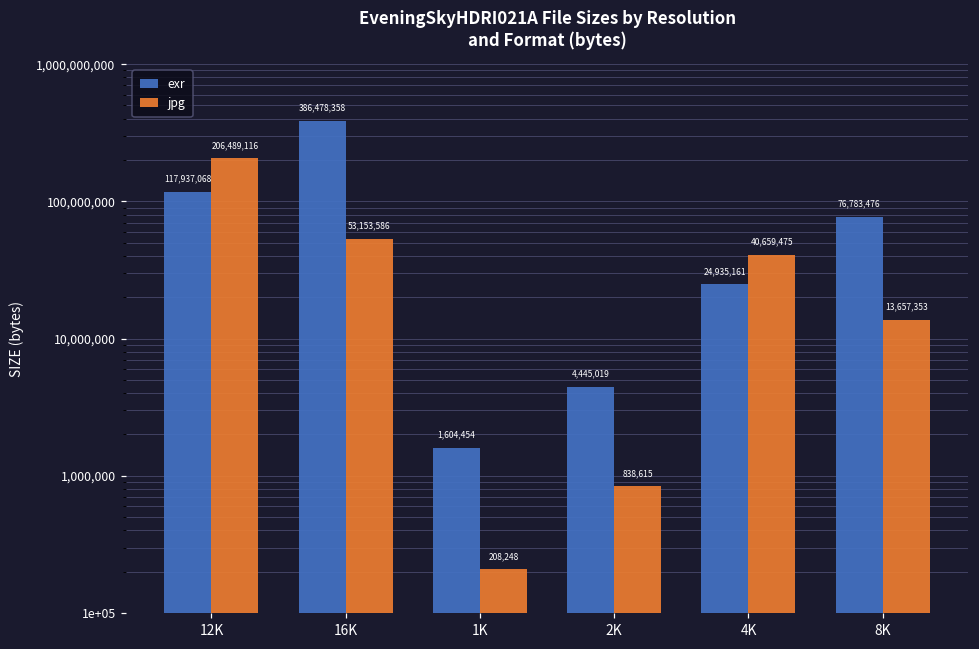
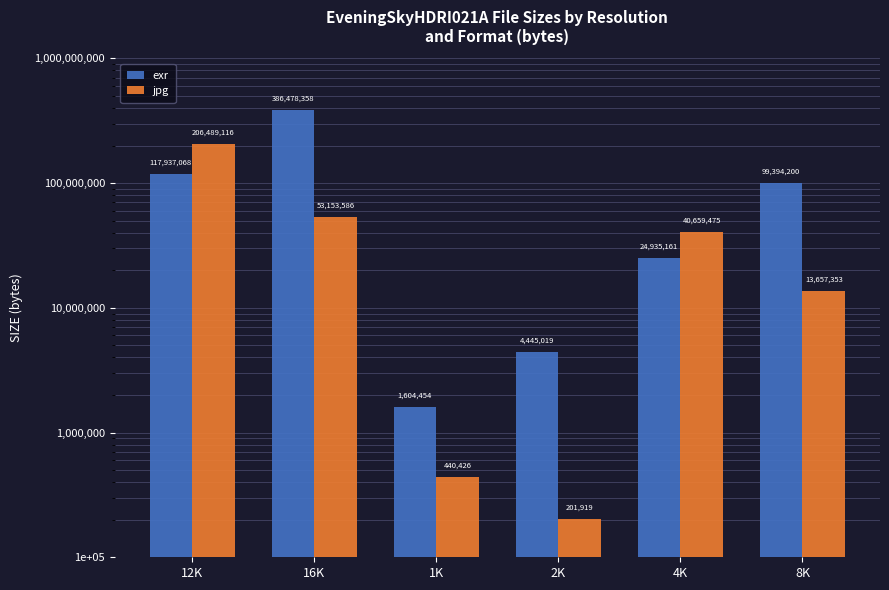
  {
    "exr": {
      "12K": "117,937,068",
      "16K": "386,478,358",
      "1K": "1,604,454",
      "2K": "4,445,019",
      "4K": "24,935,161",
-     "8K": "76,783,476"
+     "8K": "99,394,200"
    },
    "jpg": {
      "12K": "206,489,116",
      "16K": "53,153,586",
-     "1K": "208,248",
-     "2K": "838,615",
+     "1K": "440,426",
+     "2K": "201,919",
      "4K": "40,659,475",
      "8K": "13,657,353"
    }
  }
